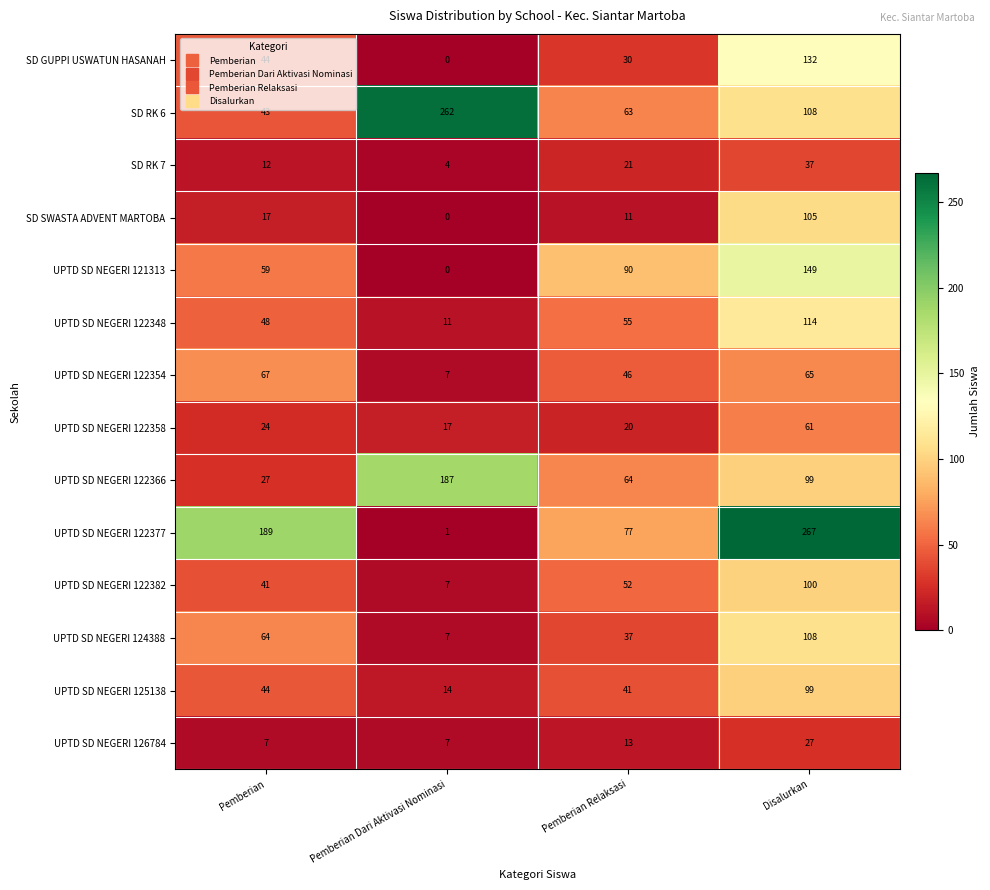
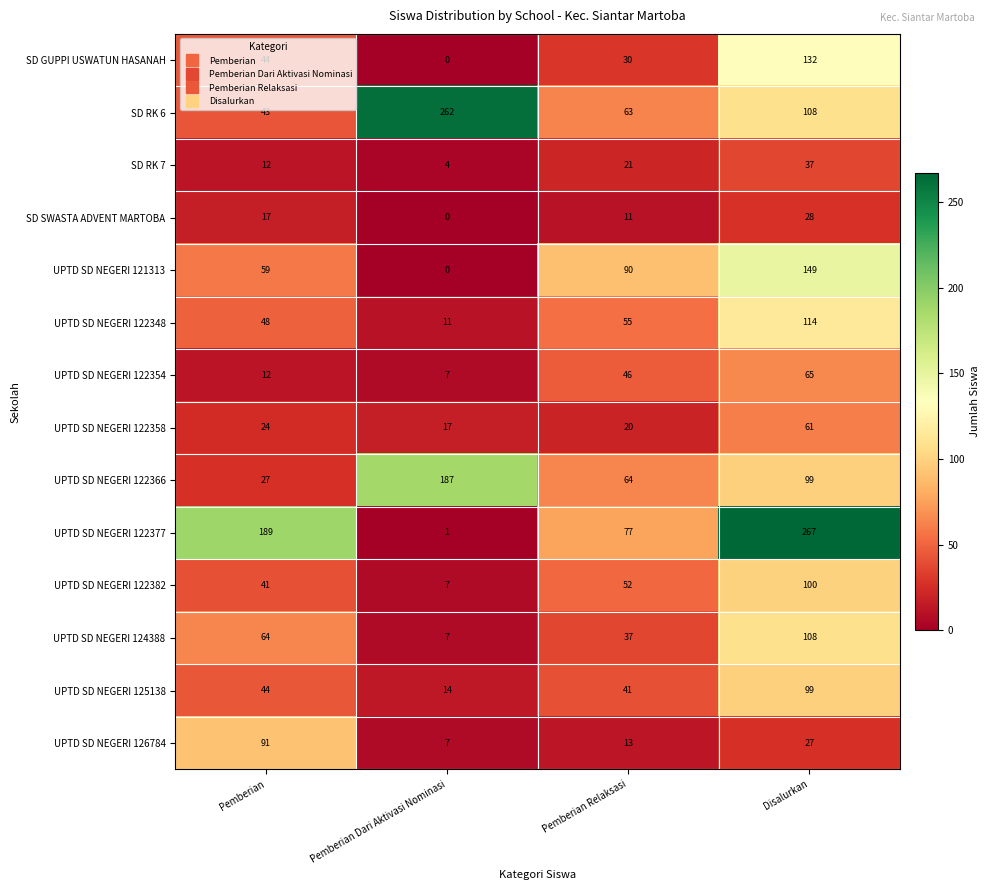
  {
    "SD GUPPI USWATUN HASANAH": {
      "Pemberian Dari Aktivasi Nominasi": 0,
      "Pemberian Relaksasi": 30,
      "Disalurkan": 132
    },
    "SD RK 6": {
      "Pemberian Dari Aktivasi Nominasi": 262,
      "Pemberian Relaksasi": 63,
      "Disalurkan": 108
    },
    "SD RK 7": {
      "Pemberian": 12,
      "Pemberian Dari Aktivasi Nominasi": 4,
      "Pemberian Relaksasi": 21,
      "Disalurkan": 37
    },
    "SD SWASTA ADVENT MARTOBA": {
      "Pemberian": 17,
      "Pemberian Dari Aktivasi Nominasi": 0,
      "Pemberian Relaksasi": 11,
-     "Disalurkan": 105
+     "Disalurkan": 28
    },
    "UPTD SD NEGERI 121313": {
      "Pemberian": 59,
      "Pemberian Dari Aktivasi Nominasi": 0,
      "Pemberian Relaksasi": 90,
      "Disalurkan": 149
    },
    "UPTD SD NEGERI 122348": {
      "Pemberian": 48,
      "Pemberian Dari Aktivasi Nominasi": 11,
      "Pemberian Relaksasi": 55,
      "Disalurkan": 114
    },
    "UPTD SD NEGERI 122354": {
-     "Pemberian": 67,
+     "Pemberian": 12,
      "Pemberian Dari Aktivasi Nominasi": 7,
      "Pemberian Relaksasi": 46,
      "Disalurkan": 65
    },
    "UPTD SD NEGERI 122358": {
      "Pemberian": 24,
      "Pemberian Dari Aktivasi Nominasi": 17,
      "Pemberian Relaksasi": 20,
      "Disalurkan": 61
    },
    "UPTD SD NEGERI 122366": {
      "Pemberian": 27,
      "Pemberian Dari Aktivasi Nominasi": 187,
      "Pemberian Relaksasi": 64,
      "Disalurkan": 99
    },
    "UPTD SD NEGERI 122377": {
      "Pemberian": 189,
      "Pemberian Dari Aktivasi Nominasi": 1,
      "Pemberian Relaksasi": 77,
      "Disalurkan": 267
    },
    "UPTD SD NEGERI 122382": {
      "Pemberian": 41,
      "Pemberian Dari Aktivasi Nominasi": 7,
      "Pemberian Relaksasi": 52,
      "Disalurkan": 100
    },
    "UPTD SD NEGERI 124388": {
      "Pemberian": 64,
      "Pemberian Dari Aktivasi Nominasi": 7,
      "Pemberian Relaksasi": 37,
      "Disalurkan": 108
    },
    "UPTD SD NEGERI 125138": {
      "Pemberian": 44,
      "Pemberian Dari Aktivasi Nominasi": 14,
      "Pemberian Relaksasi": 41,
      "Disalurkan": 99
    },
    "UPTD SD NEGERI 126784": {
-     "Pemberian": 7,
+     "Pemberian": 91,
      "Pemberian Dari Aktivasi Nominasi": 7,
      "Pemberian Relaksasi": 13,
      "Disalurkan": 27
    }
  }
